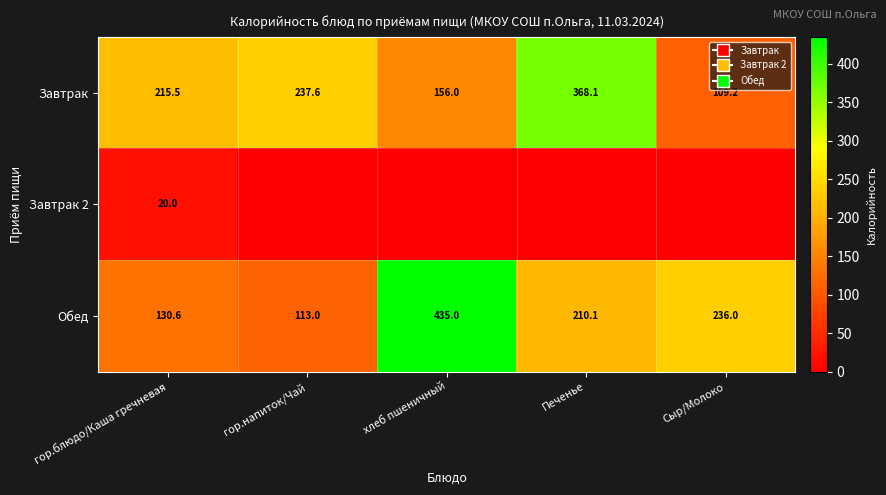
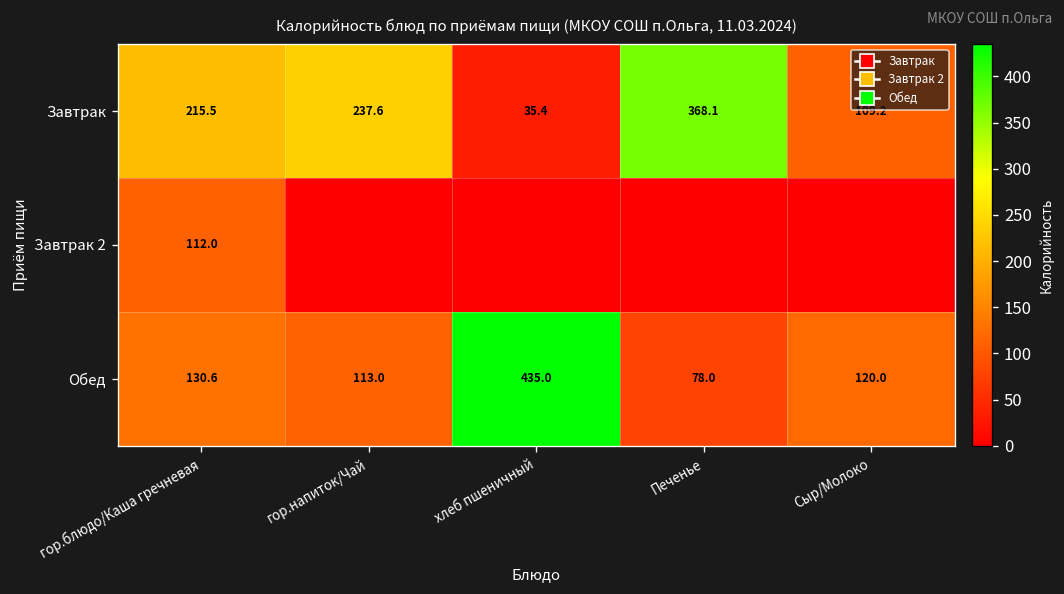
  {
    "Завтрак": {
      "гор.блюдо/Каша гречневая": 215.5,
      "гор.напиток/Чай": 237.6,
-     "хлеб пшеничный": 156.0,
+     "хлеб пшеничный": 35.4,
      "Печенье": 368.1
    },
    "Завтрак 2": {
-     "гор.блюдо/Каша гречневая": 20.0
+     "гор.блюдо/Каша гречневая": 112.0
    },
    "Обед": {
      "гор.блюдо/Каша гречневая": 130.6,
      "гор.напиток/Чай": 113.0,
      "хлеб пшеничный": 435.0,
-     "Печенье": 210.1,
-     "Сыр/Молоко": 236.0
+     "Печенье": 78.0,
+     "Сыр/Молоко": 120.0
    }
  }
